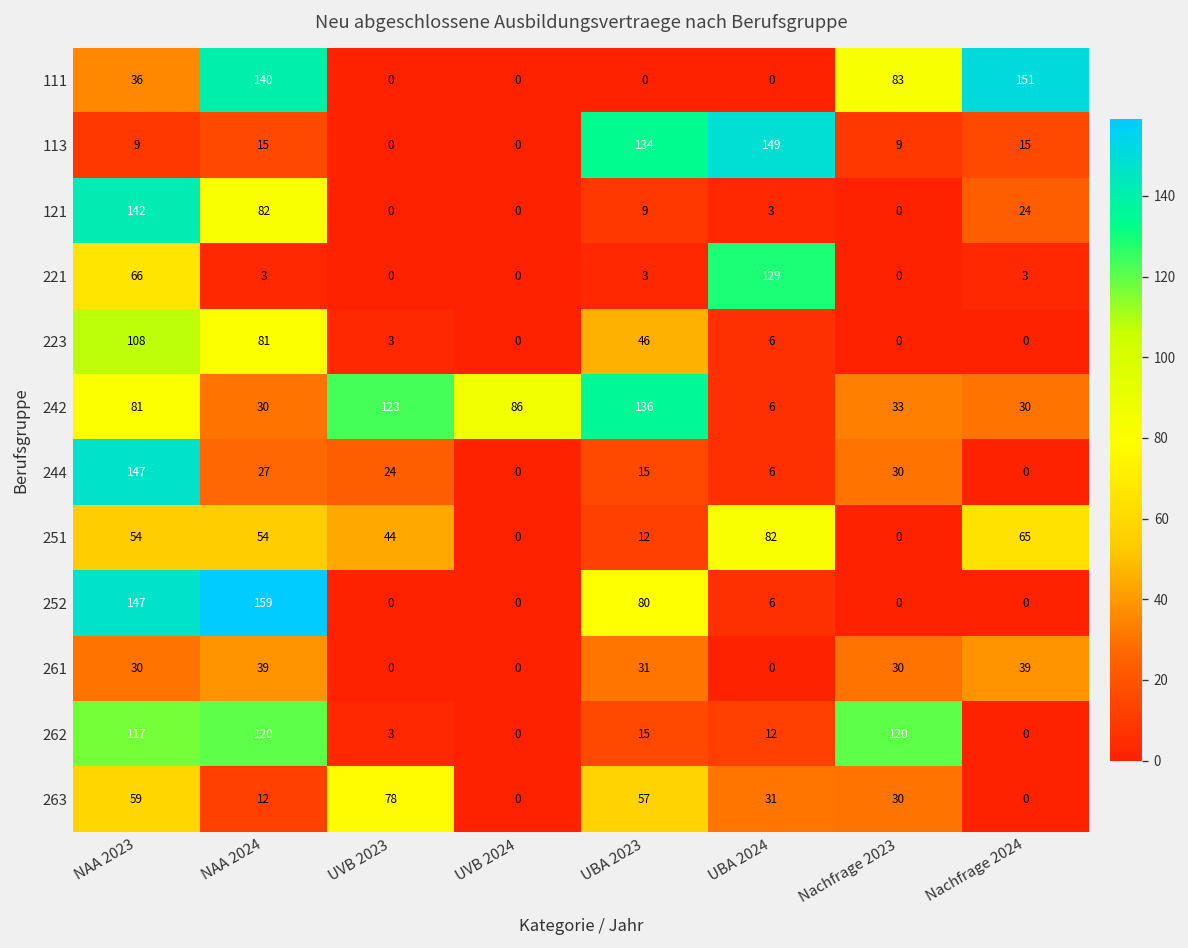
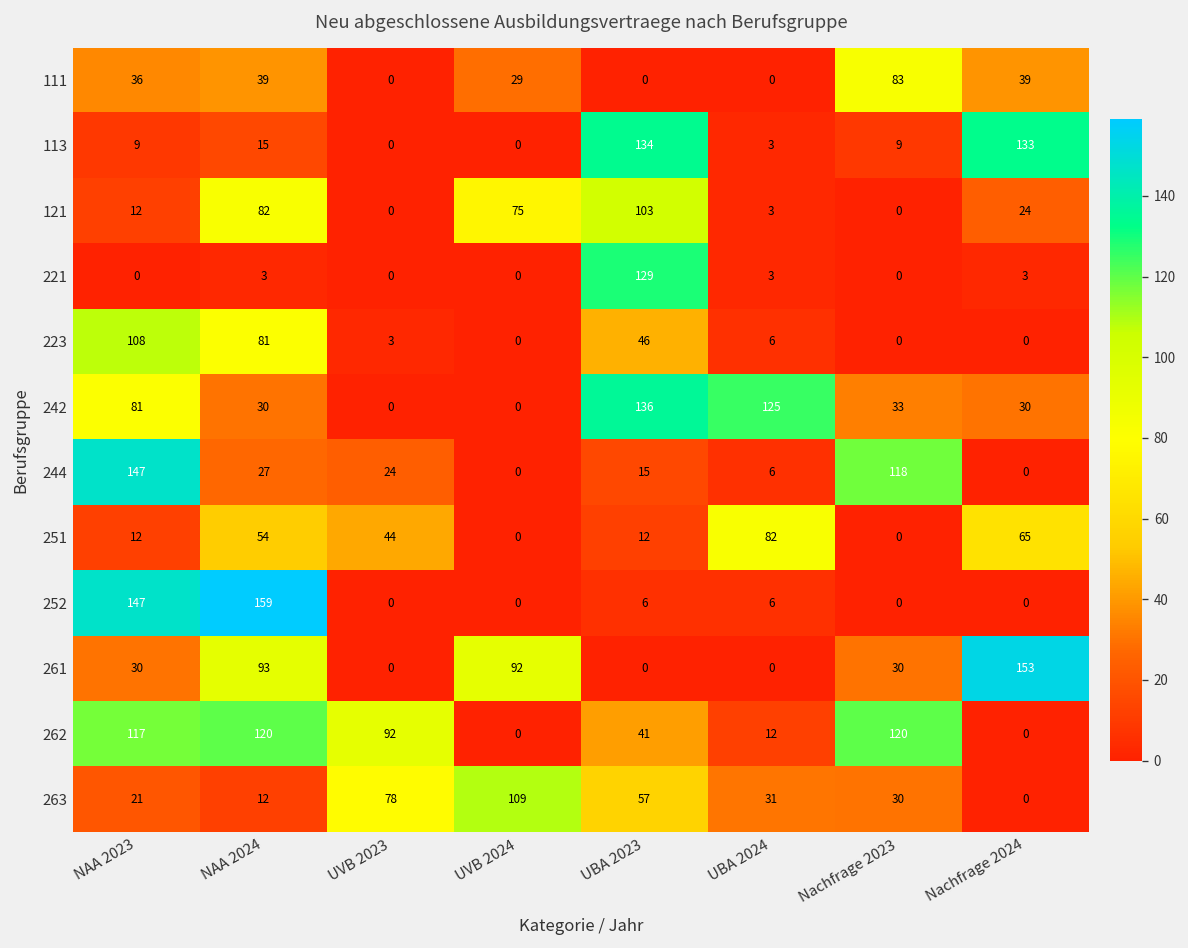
  {
    "111": {
-     "NAA 2024": 140,
-     "UVB 2024": 0,
-     "Nachfrage 2024": 151
+     "NAA 2024": 39,
+     "UVB 2024": 29,
+     "Nachfrage 2024": 39
    },
    "113": {
-     "UBA 2024": 149,
-     "Nachfrage 2024": 15
+     "UBA 2024": 3,
+     "Nachfrage 2024": 133
    },
    "121": {
-     "NAA 2023": 142,
-     "UVB 2024": 0,
-     "UBA 2023": 9
+     "NAA 2023": 12,
+     "UVB 2024": 75,
+     "UBA 2023": 103
    },
    "221": {
-     "NAA 2023": 66,
-     "UBA 2023": 3,
-     "UBA 2024": 129
+     "NAA 2023": 0,
+     "UBA 2023": 129,
+     "UBA 2024": 3
    },
    "242": {
-     "UVB 2023": 123,
-     "UVB 2024": 86,
-     "UBA 2024": 6
+     "UVB 2023": 0,
+     "UVB 2024": 0,
+     "UBA 2024": 125
    },
    "244": {
-     "Nachfrage 2023": 30
+     "Nachfrage 2023": 118
    },
    "251": {
-     "NAA 2023": 54
+     "NAA 2023": 12
    },
    "252": {
-     "UBA 2023": 80
+     "UBA 2023": 6
    },
    "261": {
-     "NAA 2024": 39,
-     "UVB 2024": 0,
-     "UBA 2023": 31,
-     "Nachfrage 2024": 39
+     "NAA 2024": 93,
+     "UVB 2024": 92,
+     "UBA 2023": 0,
+     "Nachfrage 2024": 153
    },
    "262": {
-     "UVB 2023": 3,
-     "UBA 2023": 15
+     "UVB 2023": 92,
+     "UBA 2023": 41
    },
    "263": {
-     "NAA 2023": 59,
-     "UVB 2024": 0
+     "NAA 2023": 21,
+     "UVB 2024": 109
    }
  }
